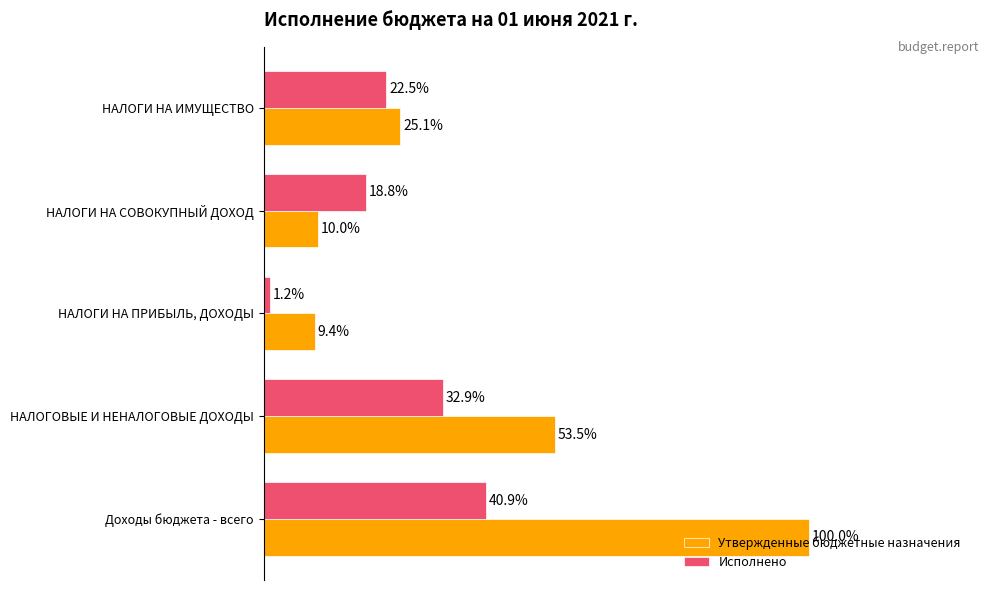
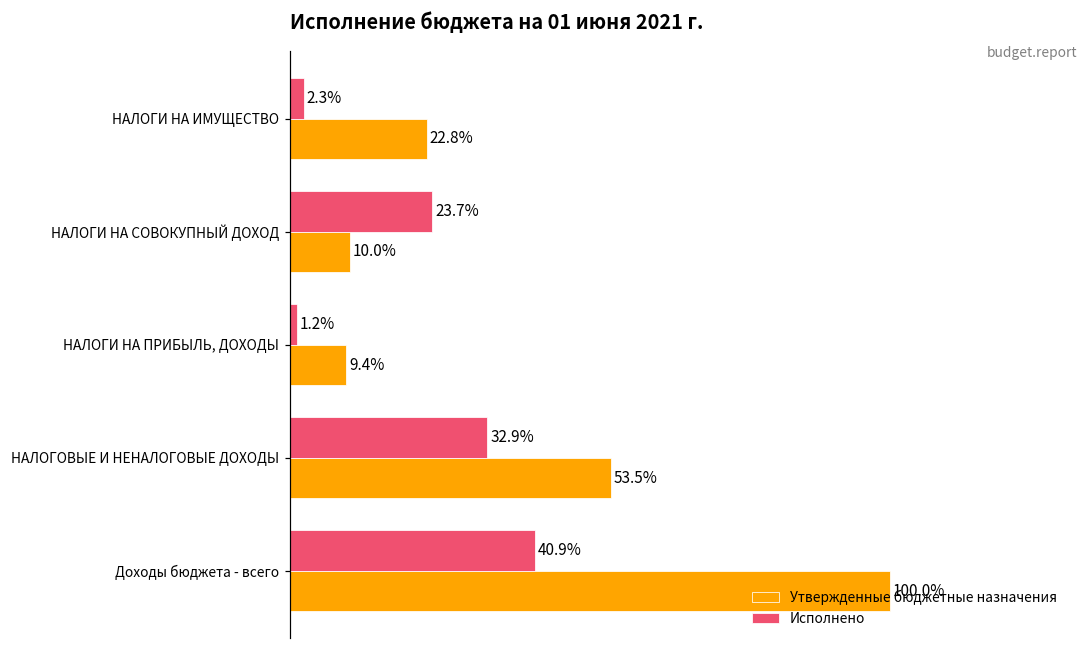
  {
    "Утвержденные бюджетные назначения": {
-     "НАЛОГИ НА ИМУЩЕСТВО": "25.1%",
+     "НАЛОГИ НА ИМУЩЕСТВО": "22.8%",
      "НАЛОГИ НА СОВОКУПНЫЙ ДОХОД": "10.0%",
      "НАЛОГИ НА ПРИБЫЛЬ, ДОХОДЫ": "9.4%",
      "НАЛОГОВЫЕ И НЕНАЛОГОВЫЕ ДОХОДЫ": "53.5%",
      "Доходы бюджета - всего": "100.0%"
    },
    "Исполнено": {
-     "НАЛОГИ НА ИМУЩЕСТВО": "22.5%",
-     "НАЛОГИ НА СОВОКУПНЫЙ ДОХОД": "18.8%",
+     "НАЛОГИ НА ИМУЩЕСТВО": "2.3%",
+     "НАЛОГИ НА СОВОКУПНЫЙ ДОХОД": "23.7%",
      "НАЛОГИ НА ПРИБЫЛЬ, ДОХОДЫ": "1.2%",
      "НАЛОГОВЫЕ И НЕНАЛОГОВЫЕ ДОХОДЫ": "32.9%",
      "Доходы бюджета - всего": "40.9%"
    }
  }
